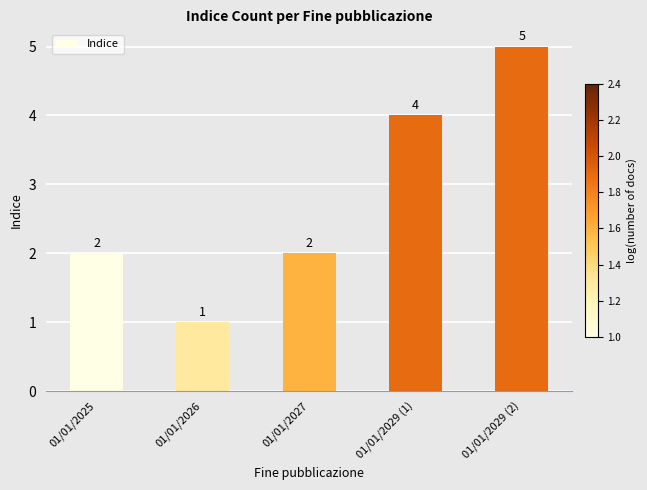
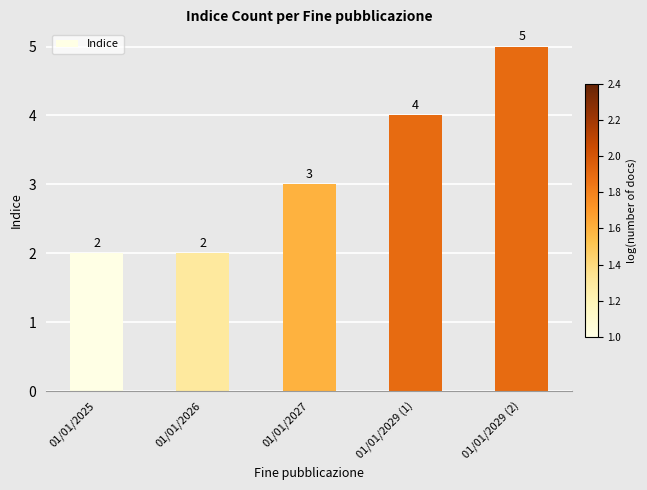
  {
    "01/01/2025": 2,
-   "01/01/2026": 1,
-   "01/01/2027": 2,
+   "01/01/2026": 2,
+   "01/01/2027": 3,
    "01/01/2029 (1)": 4,
    "01/01/2029 (2)": 5
  }
